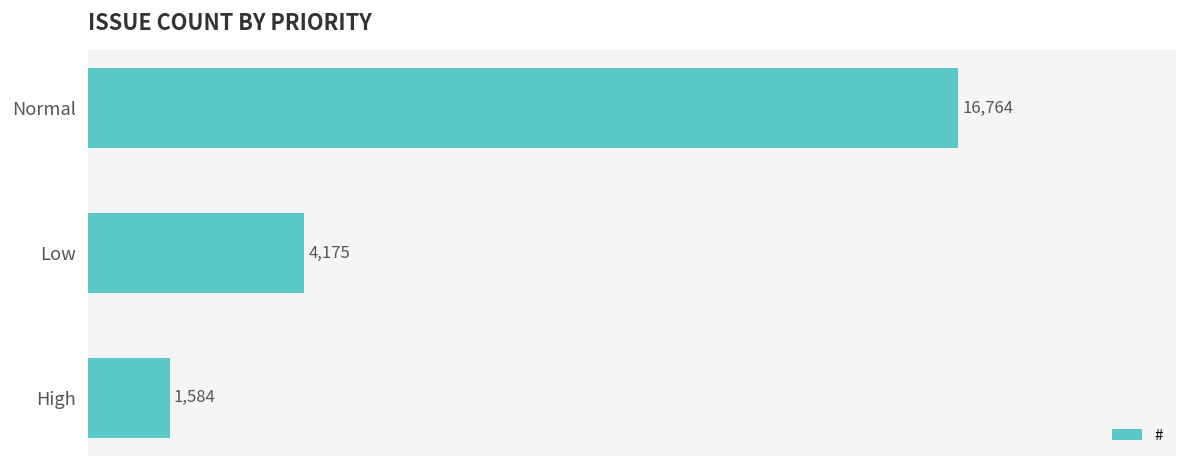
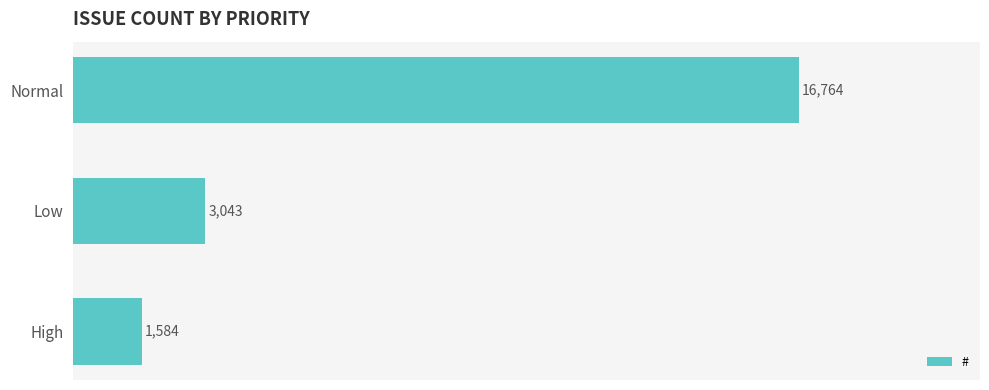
  {
    "Normal": "16,764",
-   "Low": "4,175",
+   "Low": "3,043",
    "High": "1,584"
  }
